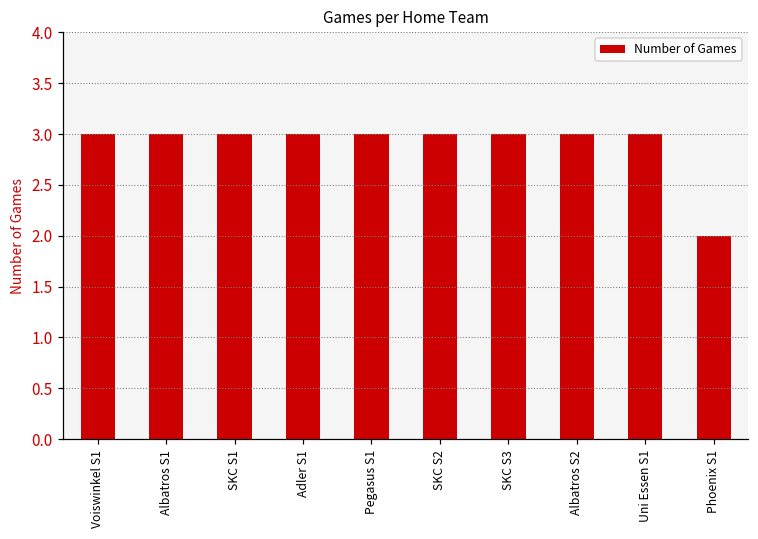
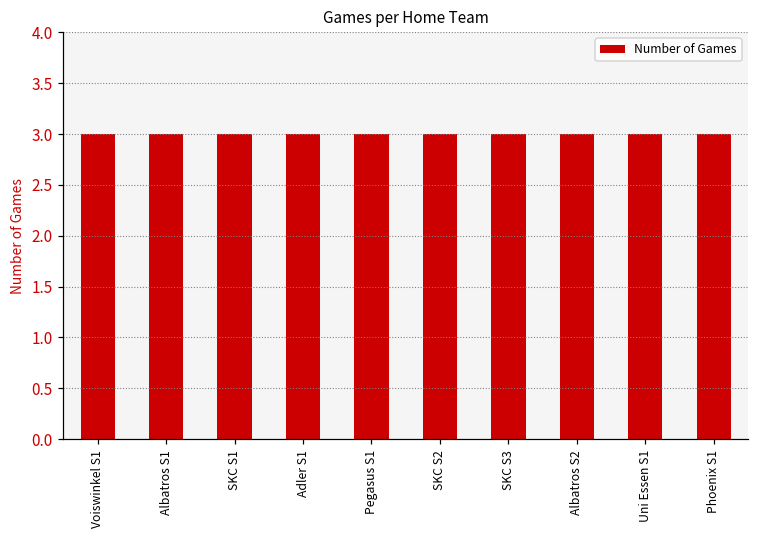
  {
    "Voiswinkel S1": 3,
    "Albatros S1": 3,
    "SKC S1": 3,
    "Adler S1": 3,
    "Pegasus S1": 3,
    "SKC S2": 3,
    "SKC S3": 3,
    "Albatros S2": 3,
    "Uni Essen S1": 3,
-   "Phoenix S1": 2
+   "Phoenix S1": 3
  }
